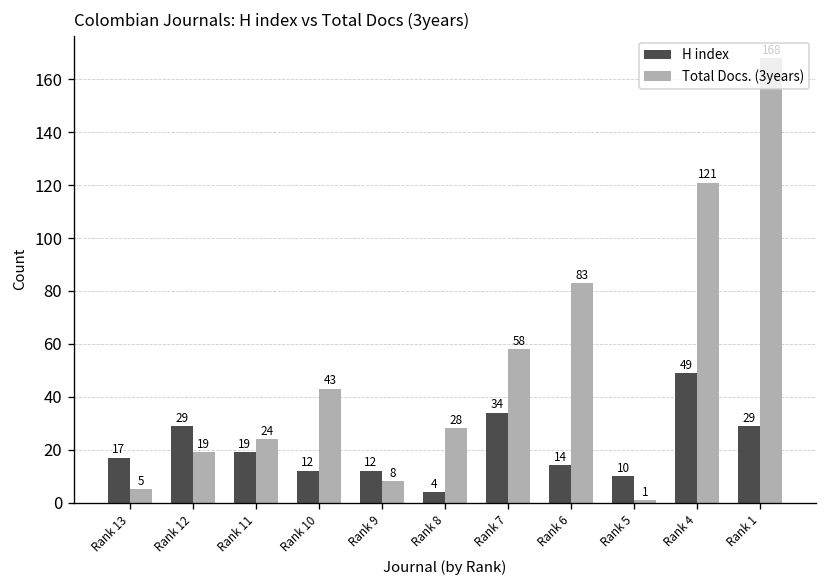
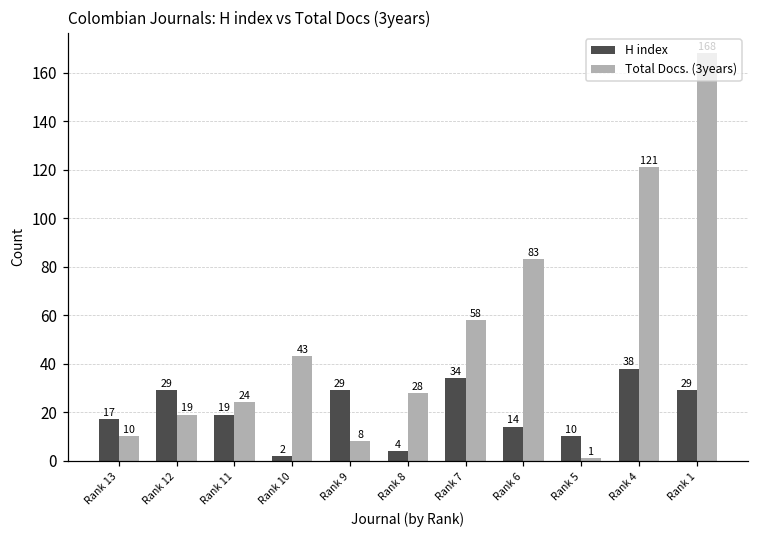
  {
    "H index": {
      "Rank 13": 17,
      "Rank 12": 29,
      "Rank 11": 19,
-     "Rank 10": 12,
-     "Rank 9": 12,
+     "Rank 10": 2,
+     "Rank 9": 29,
      "Rank 8": 4,
      "Rank 7": 34,
      "Rank 6": 14,
      "Rank 5": 10,
-     "Rank 4": 49,
+     "Rank 4": 38,
      "Rank 1": 29
    },
    "Total Docs. (3years)": {
-     "Rank 13": 5,
+     "Rank 13": 10,
      "Rank 12": 19,
      "Rank 11": 24,
      "Rank 10": 43,
      "Rank 9": 8,
      "Rank 8": 28,
      "Rank 7": 58,
      "Rank 6": 83,
      "Rank 5": 1,
      "Rank 4": 121
    }
  }
